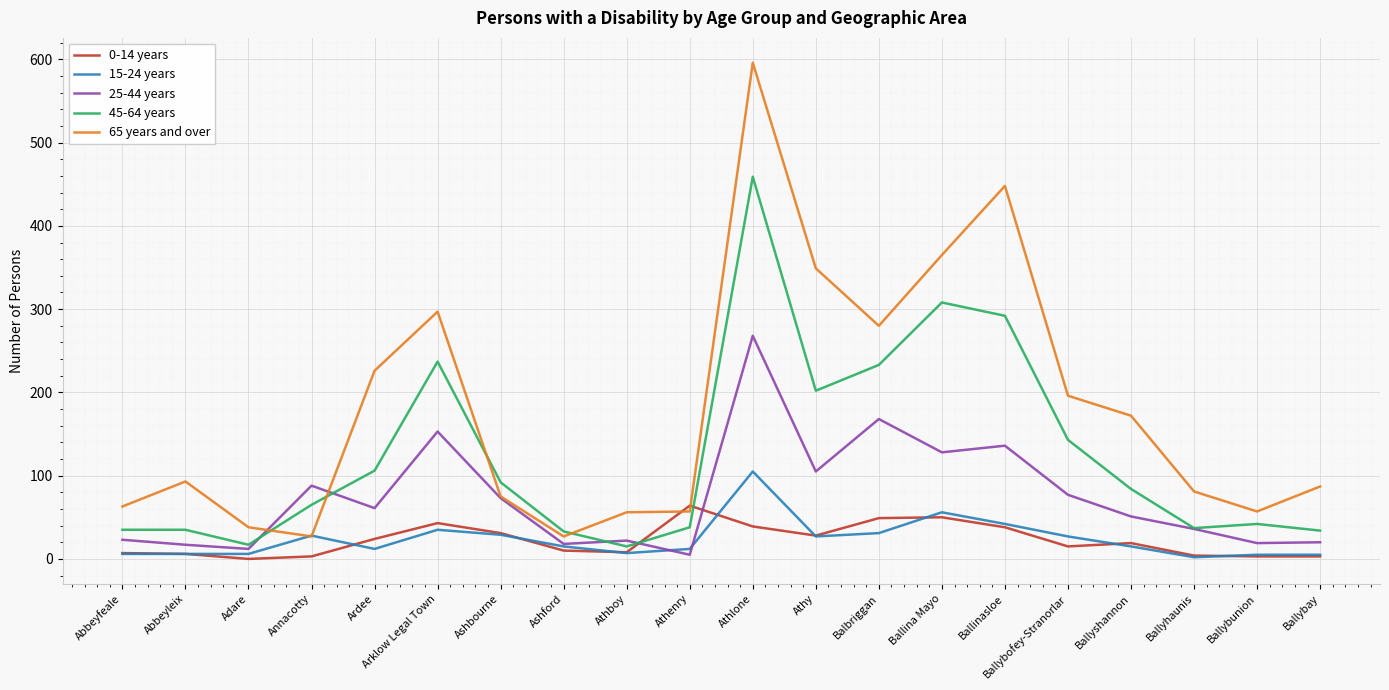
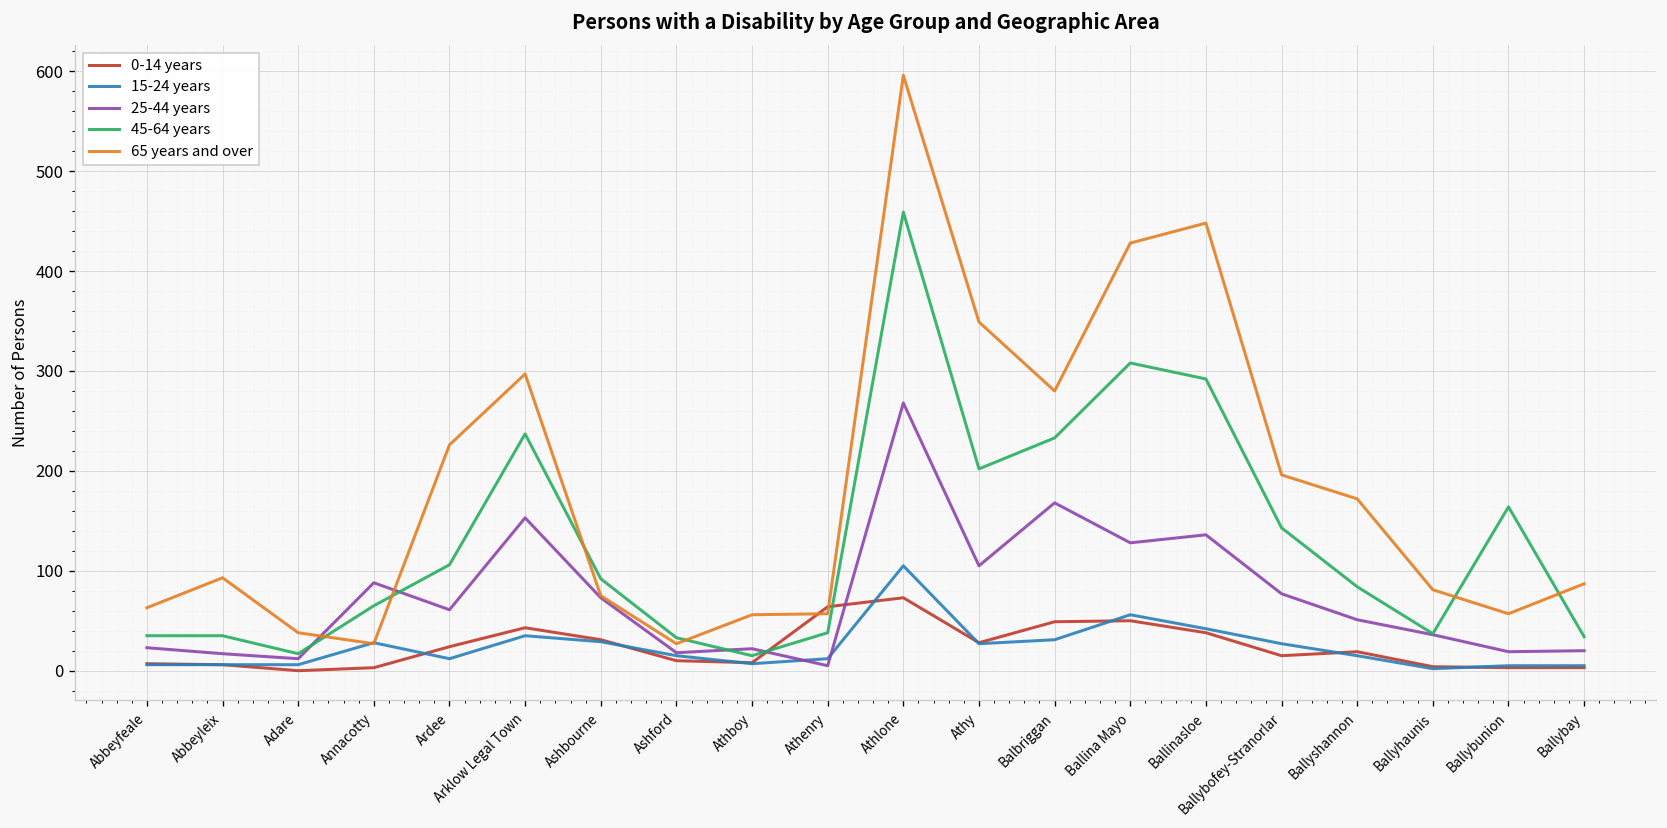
  {
    "0-14 years": {
      "Adare": 0,
      "Annacotty": 0,
      "Ardee": 20,
      "Arklow Legal Town": 40,
      "Ashford": 10,
      "Athenry": 60,
-     "Athlone": 40,
+     "Athlone": 70,
      "Balbriggan": 50,
      "Ballina Mayo": 50,
      "Ballinasloe": 40,
      "Ballybofey-Stranorlar": 20,
      "Ballyshannon": 20
    },
    "15-24 years": {
      "Adare": 10,
      "Ardee": 10,
      "Arklow Legal Town": 40,
      "Athenry": 10,
      "Athlone": 110,
      "Balbriggan": 30,
      "Ballina Mayo": 60,
      "Ballinasloe": 40,
      "Ballybofey-Stranorlar": 30,
      "Ballyshannon": 20
    },
    "25-44 years": {
      "Abbeyfeale": 20,
      "Abbeyleix": 20,
      "Adare": 10,
      "Annacotty": 90,
      "Ardee": 60,
      "Arklow Legal Town": 150,
      "Athboy": 20,
      "Athenry": 10,
      "Athlone": 270,
      "Athy": 110,
      "Balbriggan": 170,
      "Ballina Mayo": 130,
      "Ballinasloe": 140,
      "Ballybofey-Stranorlar": 80,
      "Ballyshannon": 50,
      "Ballybunion": 20,
      "Ballybay": 20
    },
    "45-64 years": {
      "Abbeyfeale": 40,
      "Abbeyleix": 40,
      "Adare": 20,
      "Annacotty": 70,
      "Ardee": 110,
      "Arklow Legal Town": 240,
      "Ashbourne": 90,
      "Ashford": 30,
      "Athboy": 20,
      "Athenry": 40,
      "Athlone": 460,
      "Athy": 200,
      "Balbriggan": 230,
      "Ballina Mayo": 310,
      "Ballinasloe": 290,
      "Ballybofey-Stranorlar": 140,
      "Ballyshannon": 80,
-     "Ballybunion": 40,
+     "Ballybunion": 160,
      "Ballybay": 30
    },
    "65 years and over": {
      "Abbeyfeale": 60,
      "Abbeyleix": 90,
      "Adare": 40,
      "Ardee": 230,
      "Arklow Legal Town": 300,
      "Ashford": 30,
      "Athboy": 60,
      "Athenry": 60,
      "Athlone": 600,
      "Athy": 350,
      "Balbriggan": 280,
-     "Ballina Mayo": 370,
+     "Ballina Mayo": 430,
      "Ballinasloe": 450,
      "Ballybofey-Stranorlar": 200,
      "Ballyshannon": 170,
      "Ballyhaunis": 80,
      "Ballybunion": 60,
      "Ballybay": 90
    }
  }
